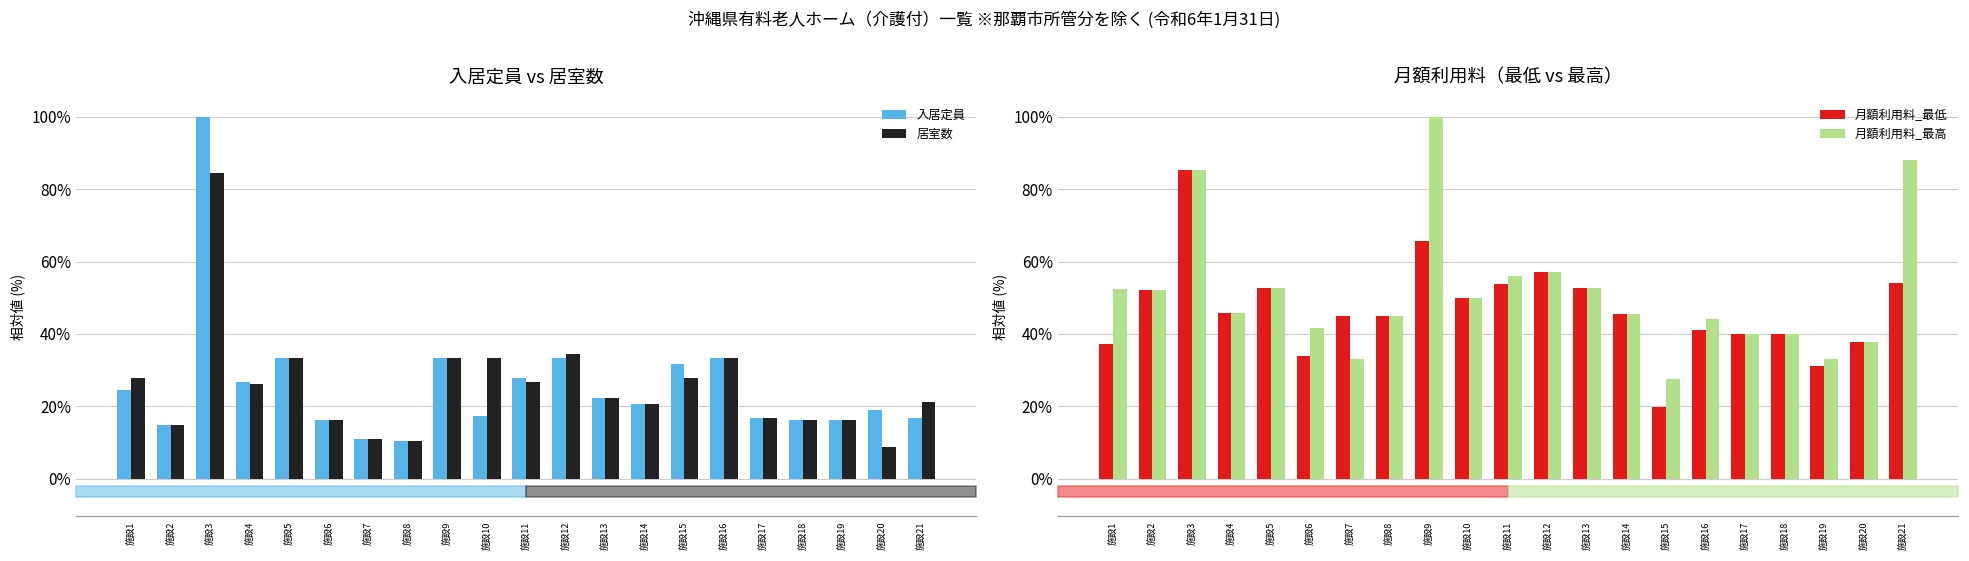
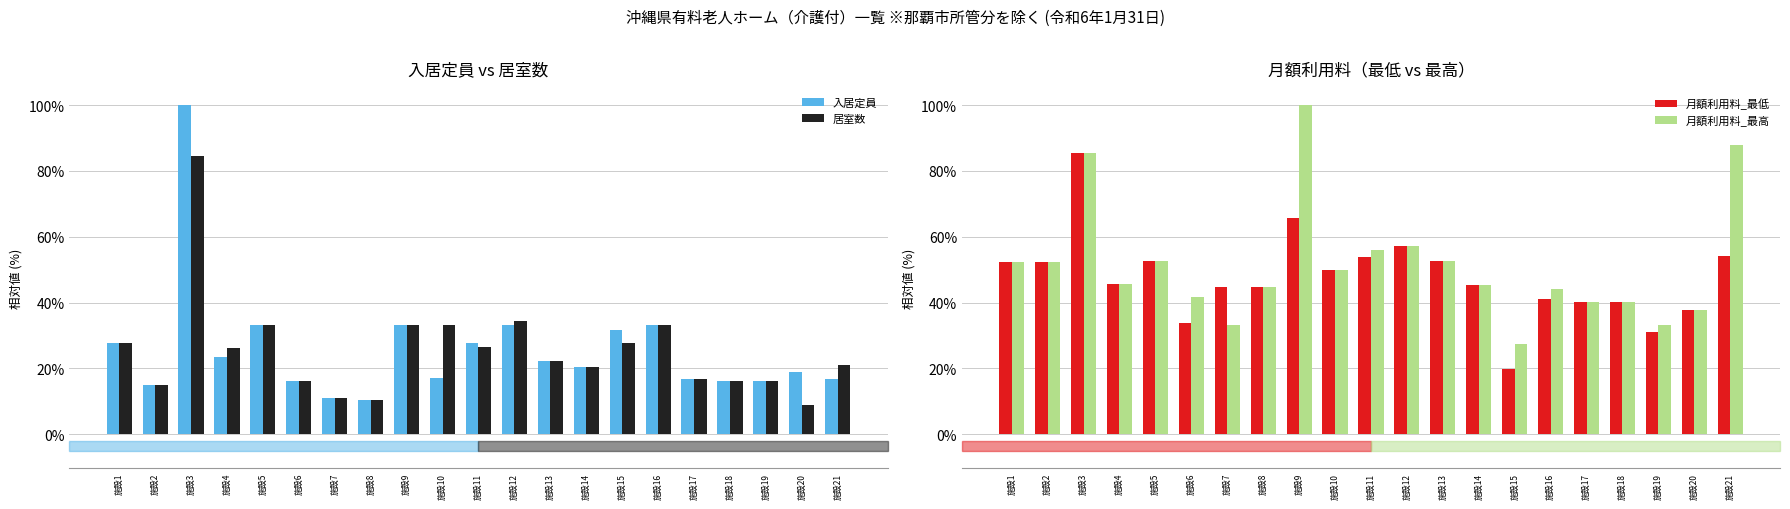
  {
    "入居定員 vs 居室数": {
      "入居定員": {
-       "施設1": "24%",
+       "施設1": "28%",
        "施設2": "15%",
        "施設3": "100%",
-       "施設4": "27%",
+       "施設4": "23%",
        "施設5": "33%",
        "施設6": "16%",
        "施設7": "11%",
        "施設8": "11%",
        "施設9": "33%",
        "施設10": "17%",
        "施設11": "28%",
        "施設12": "33%",
        "施設13": "22%",
        "施設14": "21%",
        "施設15": "32%",
        "施設16": "33%",
        "施設17": "17%",
        "施設18": "16%",
        "施設19": "16%",
        "施設20": "19%",
        "施設21": "17%"
      },
      "居室数": {
        "施設1": "28%",
        "施設2": "15%",
        "施設3": "84%",
        "施設4": "26%",
        "施設5": "33%",
        "施設6": "16%",
        "施設7": "11%",
        "施設8": "11%",
        "施設9": "33%",
        "施設10": "33%",
        "施設11": "27%",
        "施設12": "34%",
        "施設13": "22%",
        "施設14": "21%",
        "施設15": "28%",
        "施設16": "33%",
        "施設17": "17%",
        "施設18": "16%",
        "施設19": "16%",
        "施設20": "9%",
        "施設21": "21%"
      }
    },
    "月額利用料（最低 vs 最高）": {
      "月額利用料_最低": {
-       "施設1": "37%",
+       "施設1": "52%",
        "施設2": "52%",
        "施設3": "85%",
        "施設4": "46%",
        "施設5": "53%",
        "施設6": "34%",
        "施設7": "45%",
        "施設8": "45%",
        "施設9": "66%",
        "施設10": "50%",
        "施設11": "54%",
        "施設12": "57%",
        "施設13": "53%",
        "施設14": "46%",
        "施設15": "20%",
        "施設16": "41%",
        "施設17": "40%",
        "施設18": "40%",
        "施設19": "31%",
        "施設20": "38%",
        "施設21": "54%"
      },
      "月額利用料_最高": {
        "施設1": "52%",
        "施設2": "52%",
        "施設3": "85%",
        "施設4": "46%",
        "施設5": "53%",
        "施設6": "42%",
        "施設7": "33%",
        "施設8": "45%",
        "施設9": "100%",
        "施設10": "50%",
        "施設11": "56%",
        "施設12": "57%",
        "施設13": "53%",
        "施設14": "46%",
        "施設15": "28%",
        "施設16": "44%",
        "施設17": "40%",
        "施設18": "40%",
        "施設19": "33%",
        "施設20": "38%",
        "施設21": "88%"
      }
    }
  }
